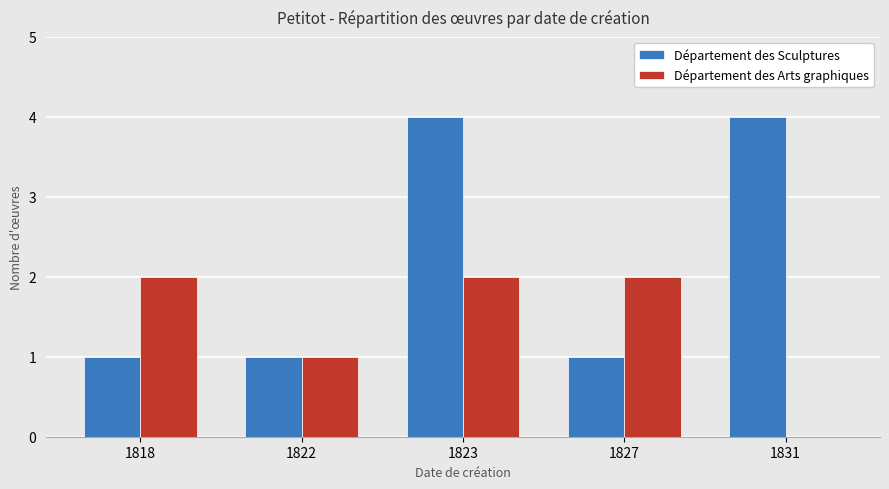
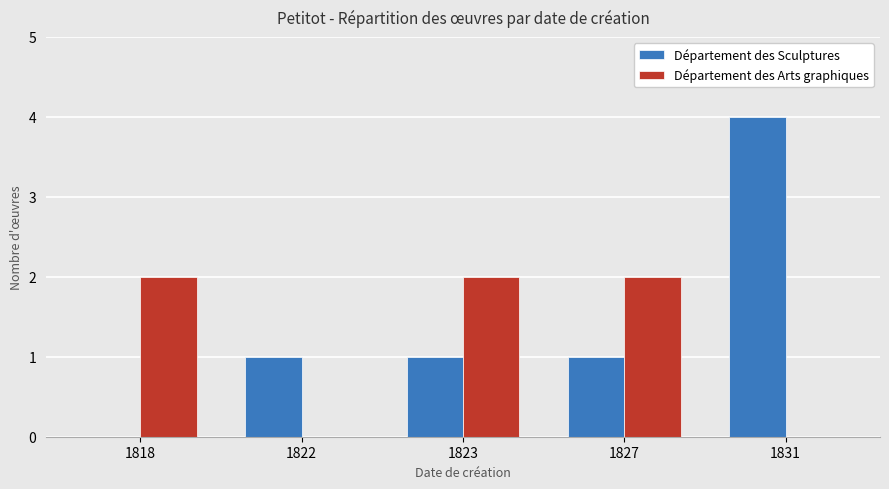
  {
    "Département des Sculptures": {
-     "1818": 1,
+     "1818": 0,
      "1822": 1,
-     "1823": 4,
+     "1823": 1,
      "1827": 1,
      "1831": 4
    },
    "Département des Arts graphiques": {
      "1818": 2,
-     "1822": 1,
+     "1822": 0,
      "1823": 2,
      "1827": 2,
      "1831": 0
    }
  }
